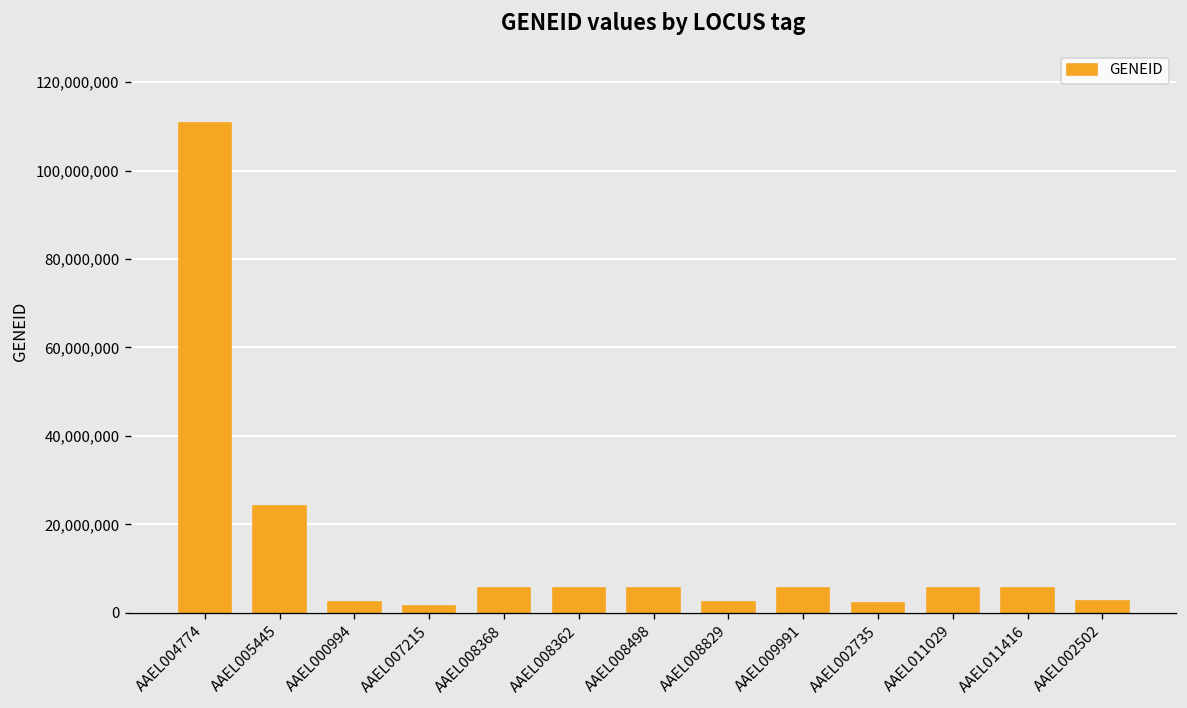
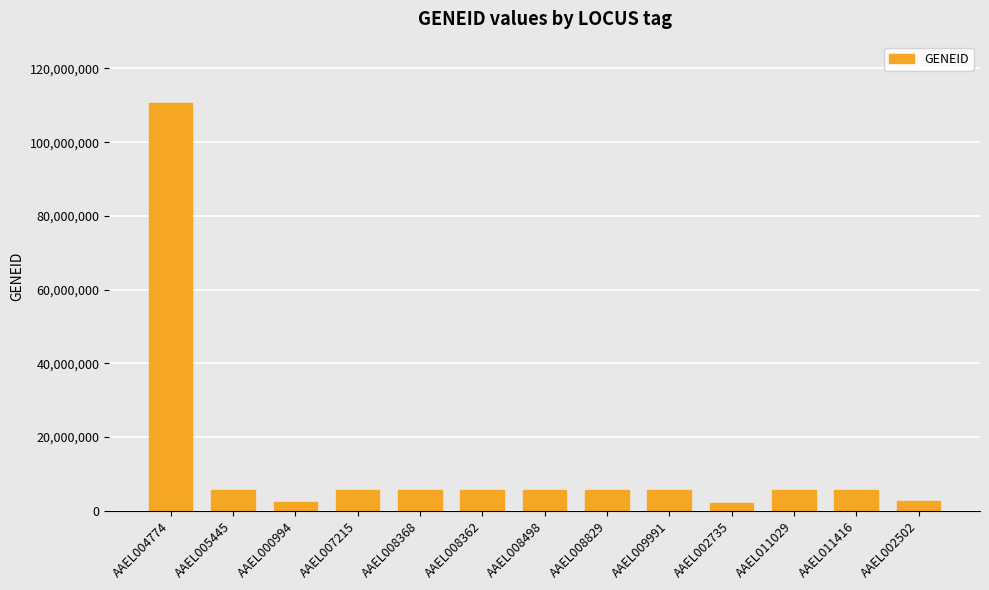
  {
    "AAEL004774": "111,000,000",
-   "AAEL005445": "24,000,000",
+   "AAEL005445": "6,000,000",
    "AAEL000994": "2,000,000",
-   "AAEL007215": "2,000,000",
+   "AAEL007215": "6,000,000",
    "AAEL008368": "6,000,000",
    "AAEL008362": "6,000,000",
    "AAEL008498": "6,000,000",
-   "AAEL008829": "3,000,000",
+   "AAEL008829": "6,000,000",
    "AAEL009991": "6,000,000",
    "AAEL002735": "2,000,000",
    "AAEL011029": "6,000,000",
    "AAEL011416": "6,000,000",
    "AAEL002502": "3,000,000"
  }
